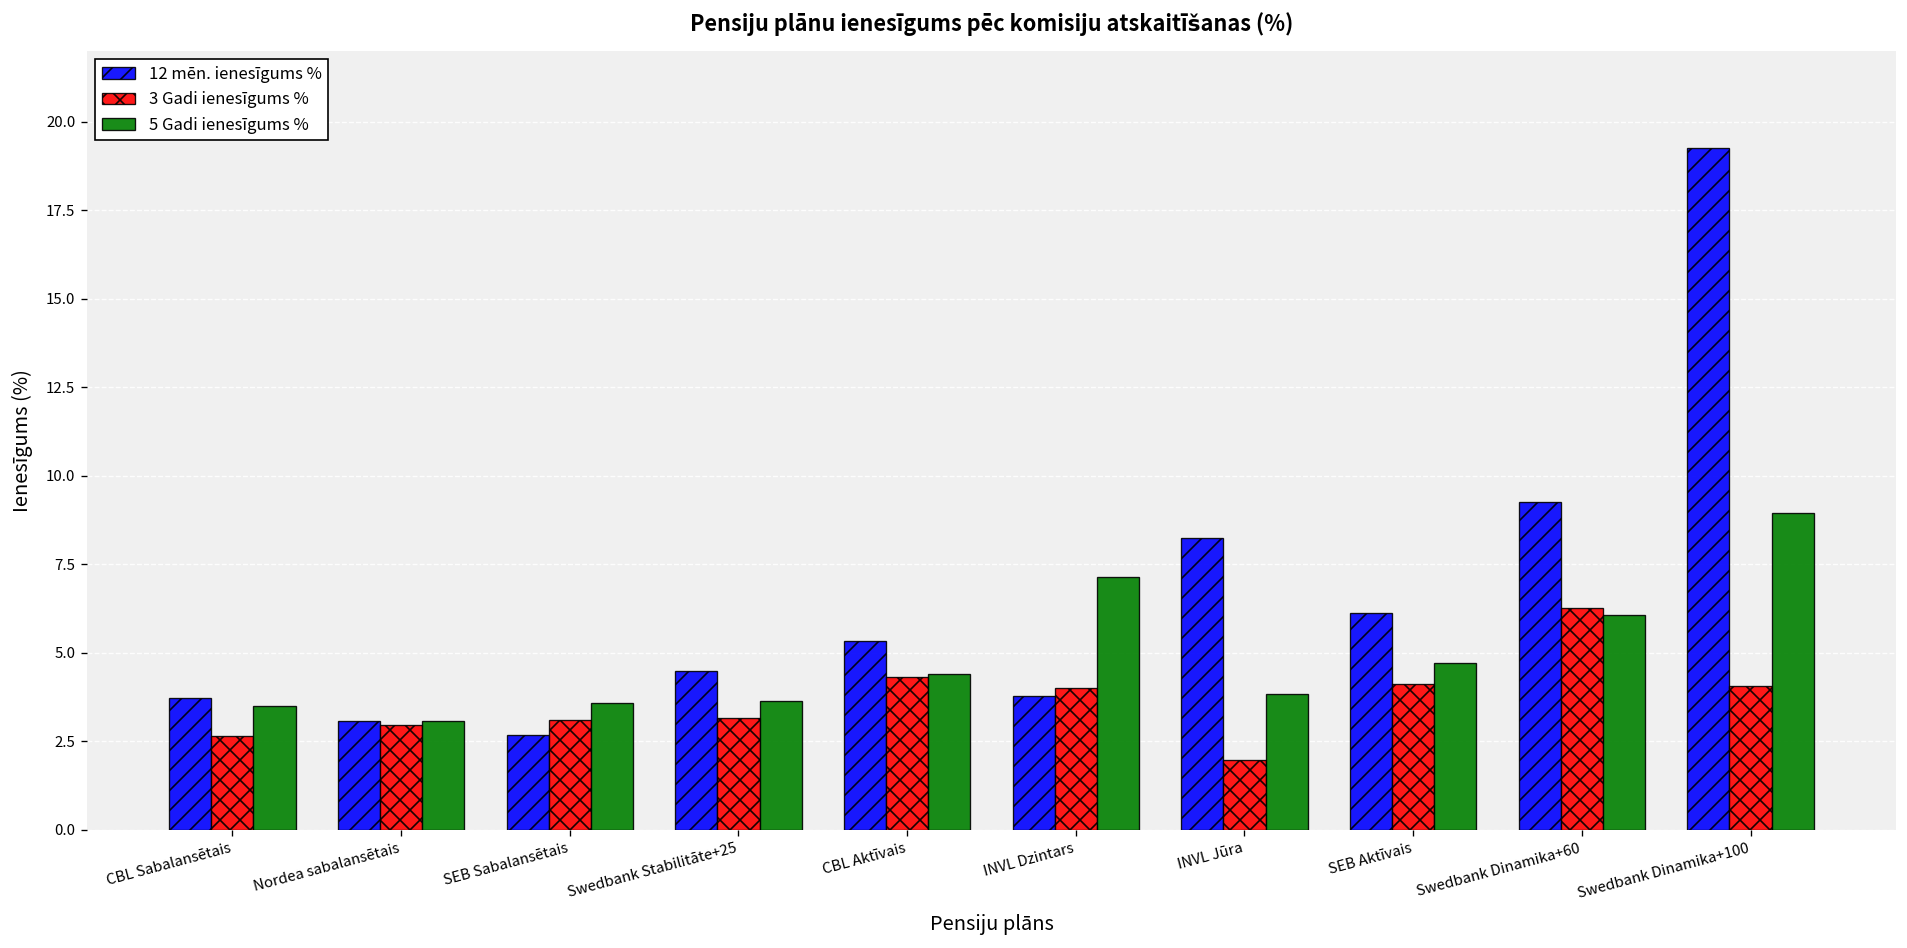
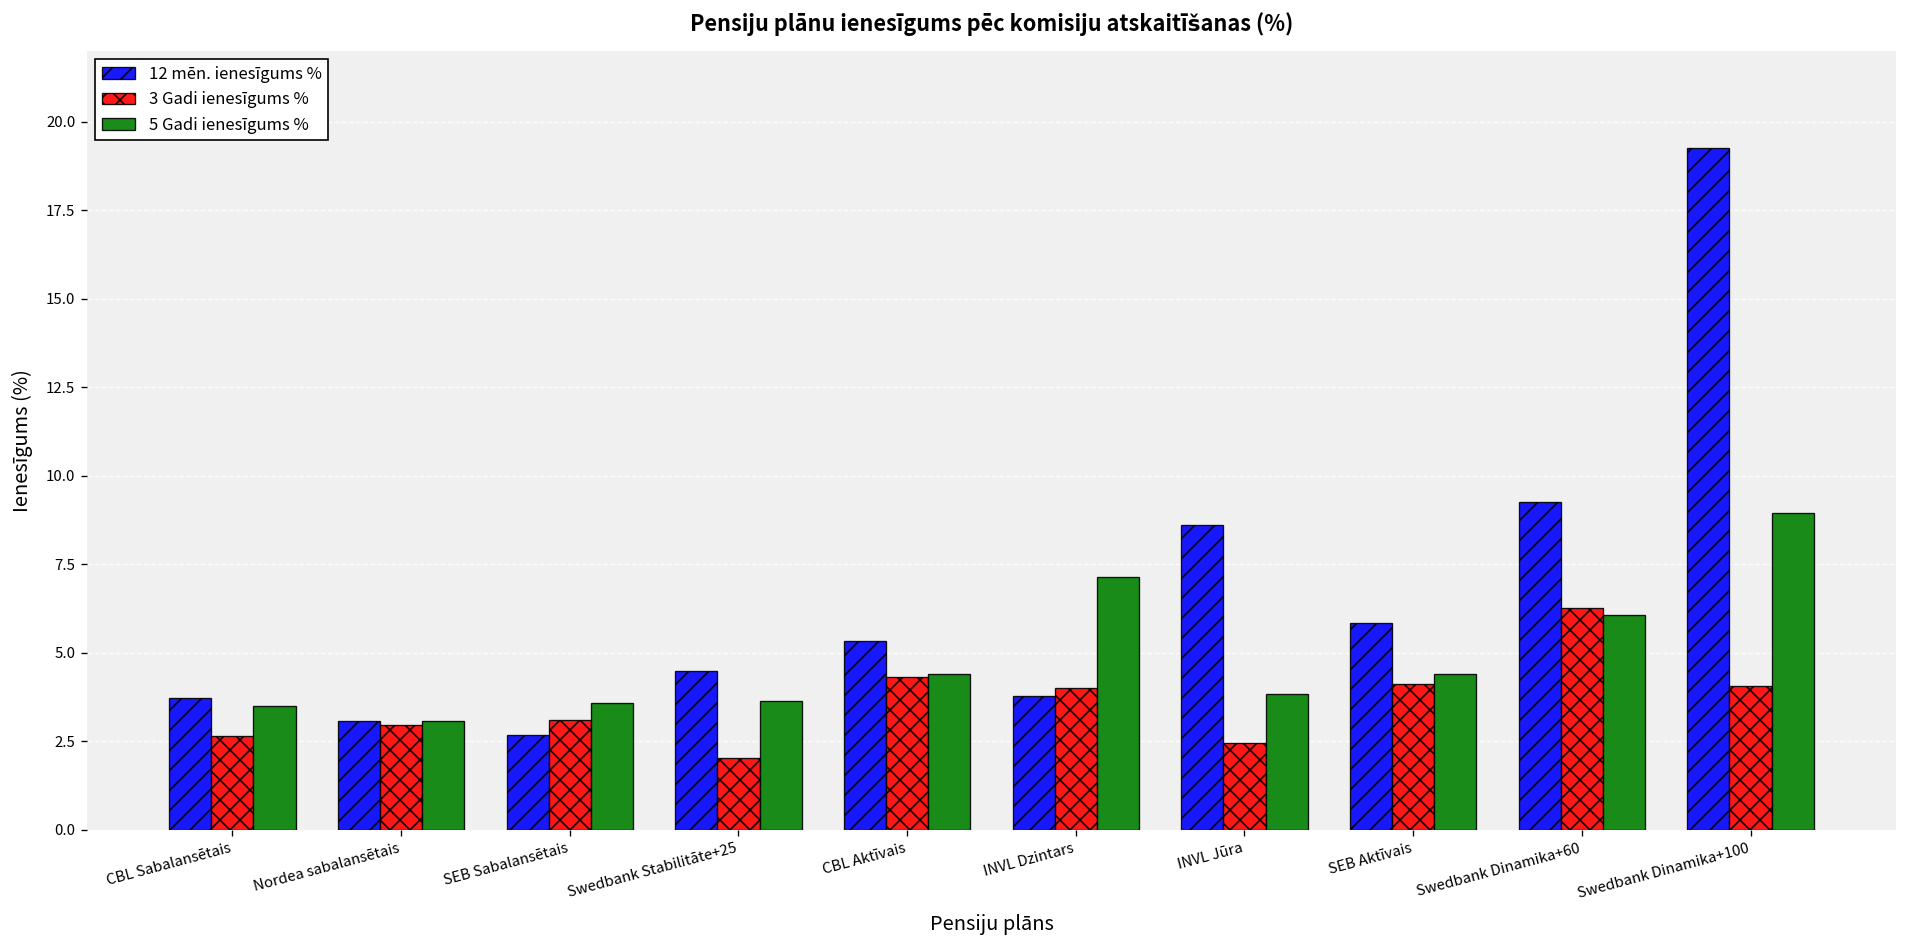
  {
    "12 mēn. ienesīgums %": {
      "CBL Sabalansētais": 3.7,
      "Nordea sabalansētais": 3.1,
      "SEB Sabalansētais": 2.7,
      "Swedbank Stabilitāte+25": 4.5,
      "CBL Aktīvais": 5.3,
      "INVL Dzintars": 3.8,
-     "INVL Jūra": 8.2,
-     "SEB Aktīvais": 6.1,
+     "INVL Jūra": 8.6,
+     "SEB Aktīvais": 5.8,
      "Swedbank Dinamika+60": 9.3,
      "Swedbank Dinamika+100": 19.3
    },
    "3 Gadi ienesīgums %": {
      "CBL Sabalansētais": 2.6,
      "Nordea sabalansētais": 3.0,
      "SEB Sabalansētais": 3.1,
-     "Swedbank Stabilitāte+25": 3.2,
+     "Swedbank Stabilitāte+25": 2.0,
      "CBL Aktīvais": 4.3,
      "INVL Dzintars": 4.0,
-     "INVL Jūra": 2.0,
+     "INVL Jūra": 2.4,
      "SEB Aktīvais": 4.1,
      "Swedbank Dinamika+60": 6.3,
      "Swedbank Dinamika+100": 4.1
    },
    "5 Gadi ienesīgums %": {
      "CBL Sabalansētais": 3.5,
      "Nordea sabalansētais": 3.1,
      "SEB Sabalansētais": 3.6,
      "Swedbank Stabilitāte+25": 3.6,
      "CBL Aktīvais": 4.4,
      "INVL Dzintars": 7.1,
      "INVL Jūra": 3.8,
-     "SEB Aktīvais": 4.7,
+     "SEB Aktīvais": 4.4,
      "Swedbank Dinamika+60": 6.1,
      "Swedbank Dinamika+100": 8.9
    }
  }
